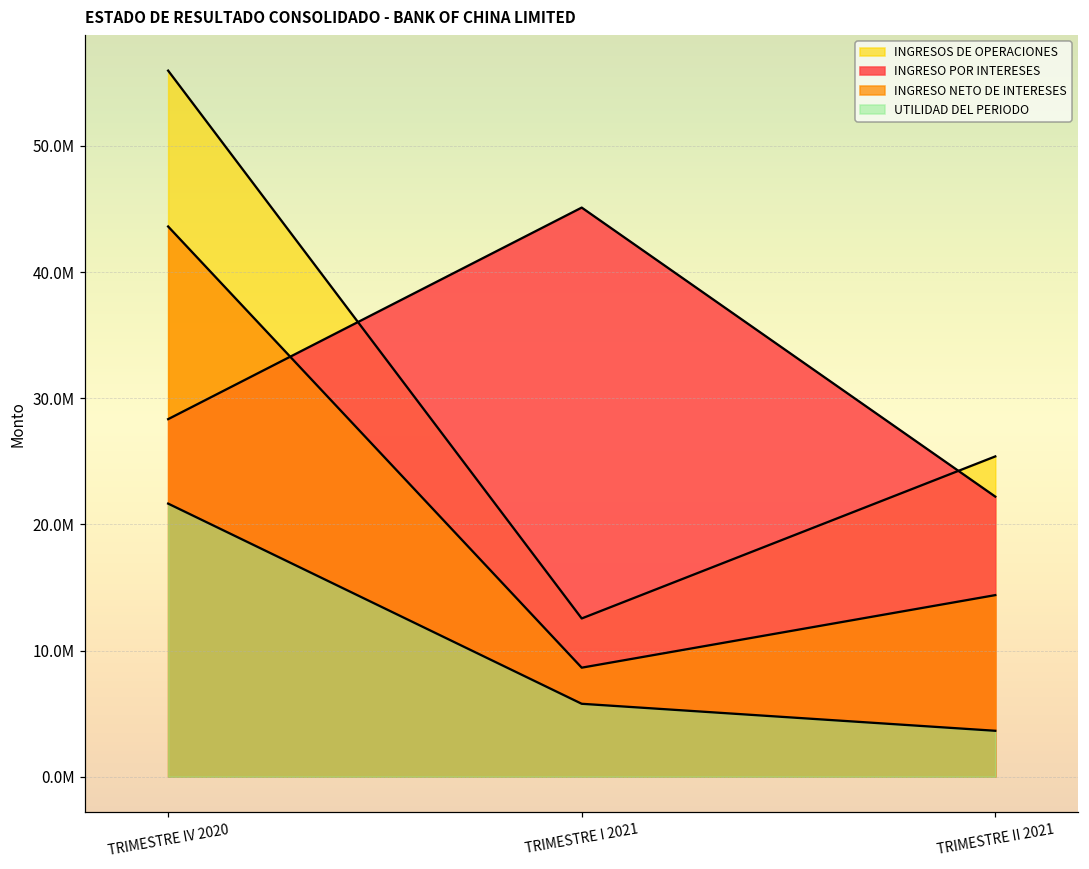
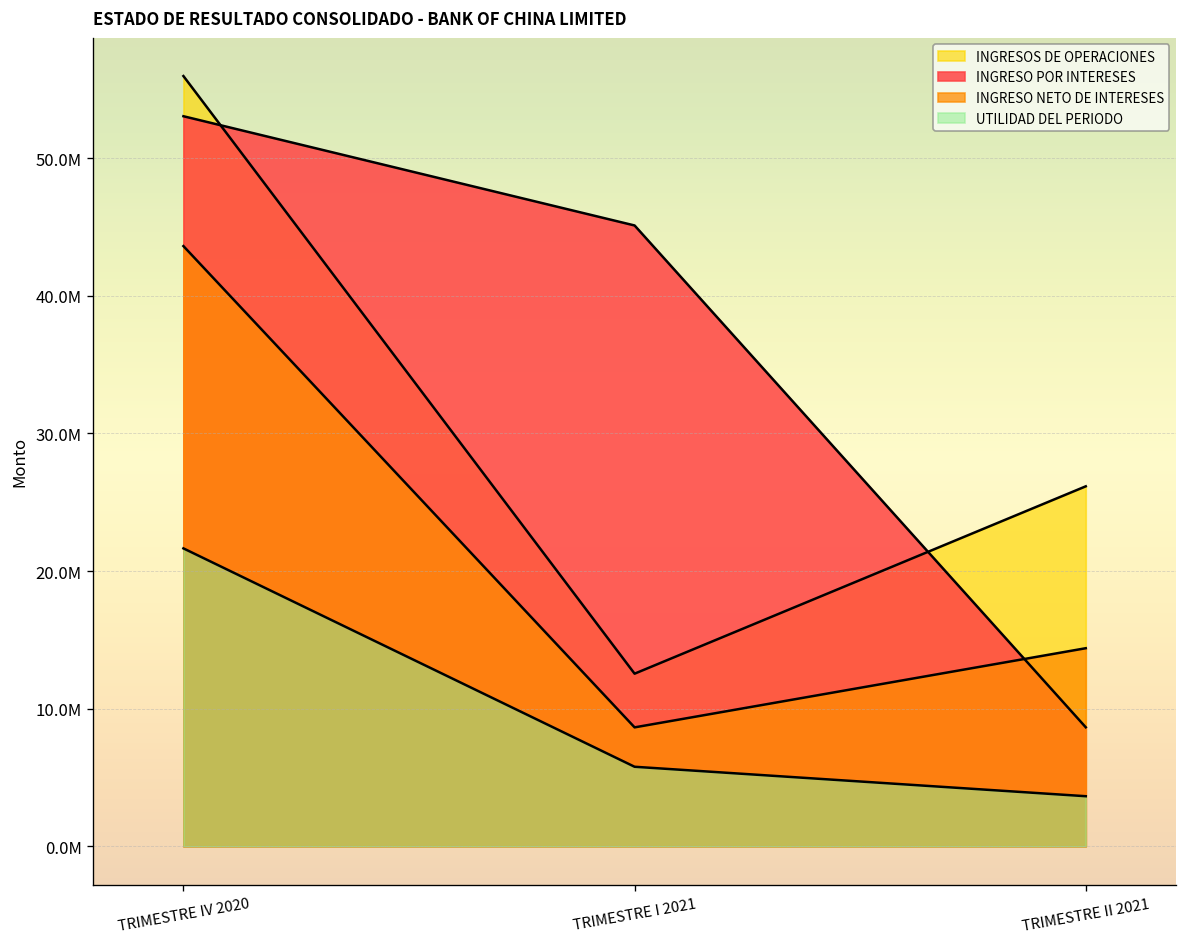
  {
    "INGRESOS DE OPERACIONES": {
      "TRIMESTRE IV 2020": 56000000,
      "TRIMESTRE I 2021": 12500000,
-     "TRIMESTRE II 2021": 25400000
+     "TRIMESTRE II 2021": 26200000
    },
    "INGRESO POR INTERESES": {
-     "TRIMESTRE IV 2020": 28300000,
+     "TRIMESTRE IV 2020": 53000000,
      "TRIMESTRE I 2021": 45100000,
-     "TRIMESTRE II 2021": 22200000
+     "TRIMESTRE II 2021": 8600000
    },
    "INGRESO NETO DE INTERESES": {
      "TRIMESTRE IV 2020": 43600000,
      "TRIMESTRE I 2021": 8600000,
      "TRIMESTRE II 2021": 14400000
    },
    "UTILIDAD DEL PERIODO": {
      "TRIMESTRE IV 2020": 21600000,
      "TRIMESTRE I 2021": 5800000,
      "TRIMESTRE II 2021": 3600000
    }
  }
